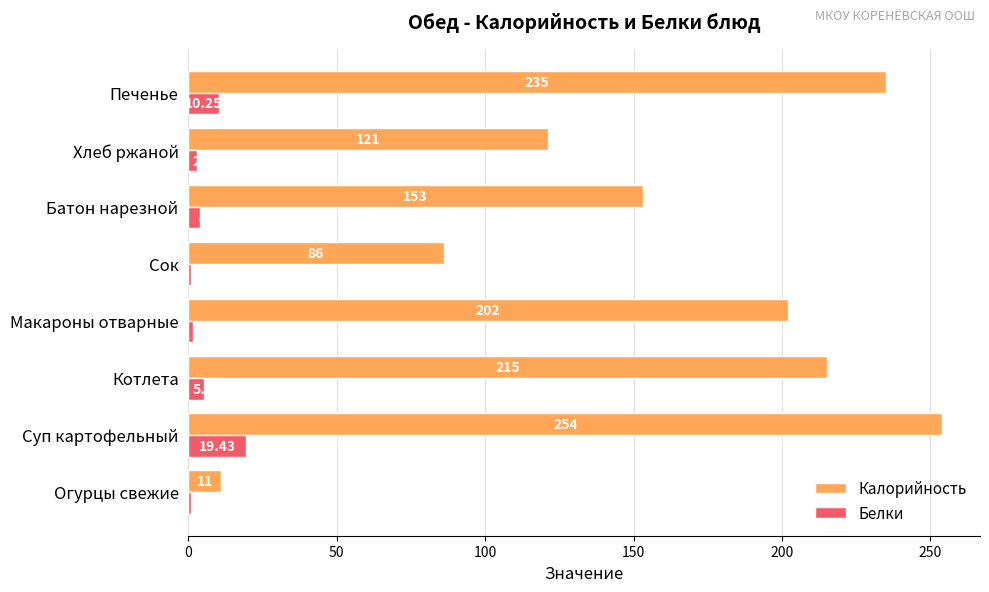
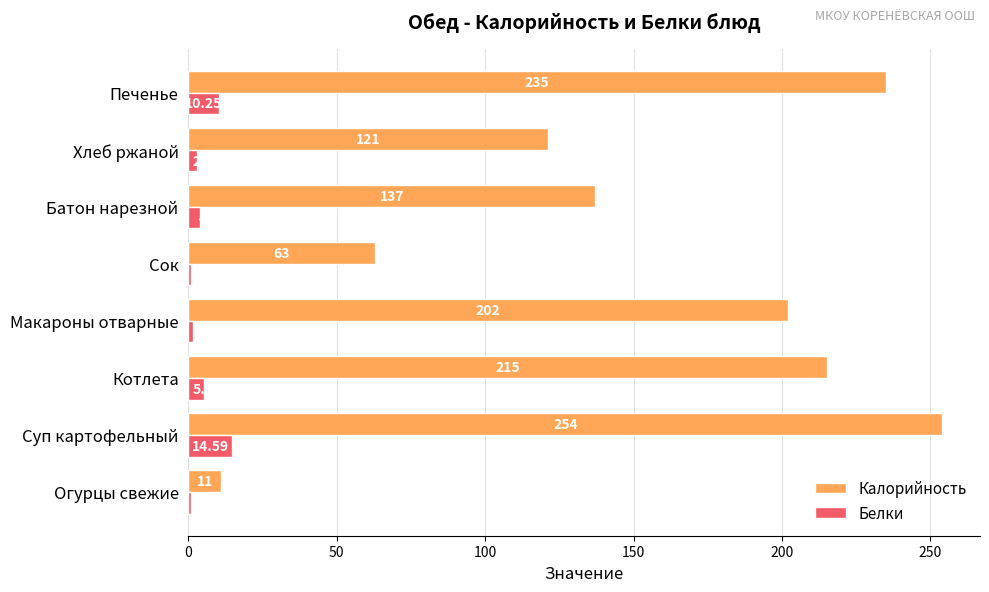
  {
    "Калорийность": {
      "Печенье": 235,
      "Хлеб ржаной": 121,
-     "Батон нарезной": 153,
-     "Сок": 86,
+     "Батон нарезной": 137,
+     "Сок": 63,
      "Макароны отварные": 202,
      "Котлета": 215,
      "Суп картофельный": 254,
      "Огурцы свежие": 11
    },
    "Белки": {
      "Печенье": 10.25,
-     "Суп картофельный": 19.43
+     "Суп картофельный": 14.59
    }
  }
